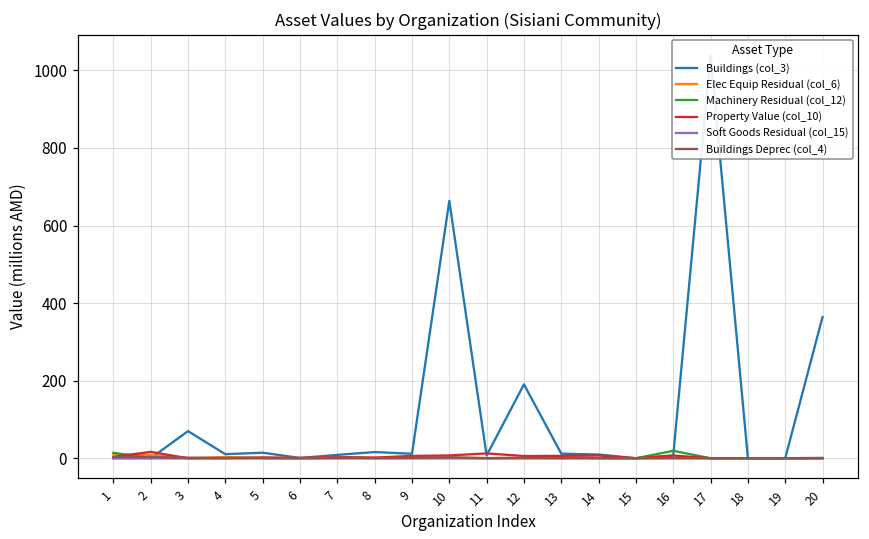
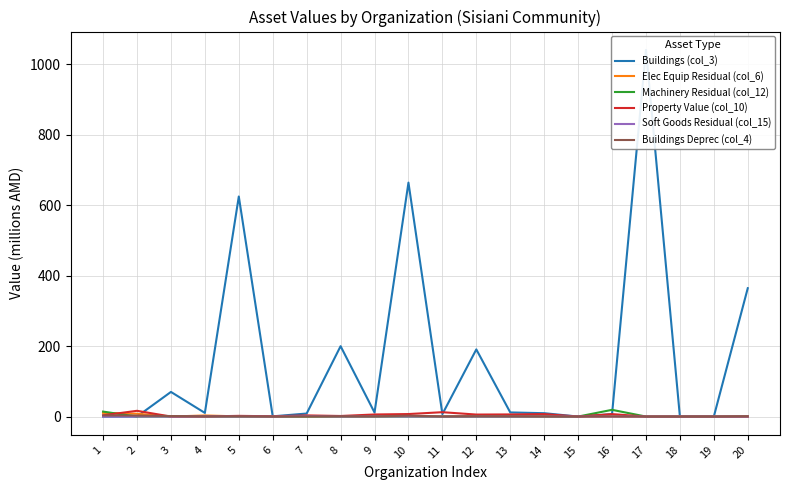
  {
    "Buildings (col_3)": {
      "3": 70,
      "4": 10,
-     "5": 10,
-     "8": 20,
+     "5": 620,
+     "8": 200,
      "10": 660,
      "12": 190,
      "20": 360
    },
    "Machinery Residual (col_12)": {
      "16": 20
    },
    "Property Value (col_10)": {
      "2": 20
    }
  }
